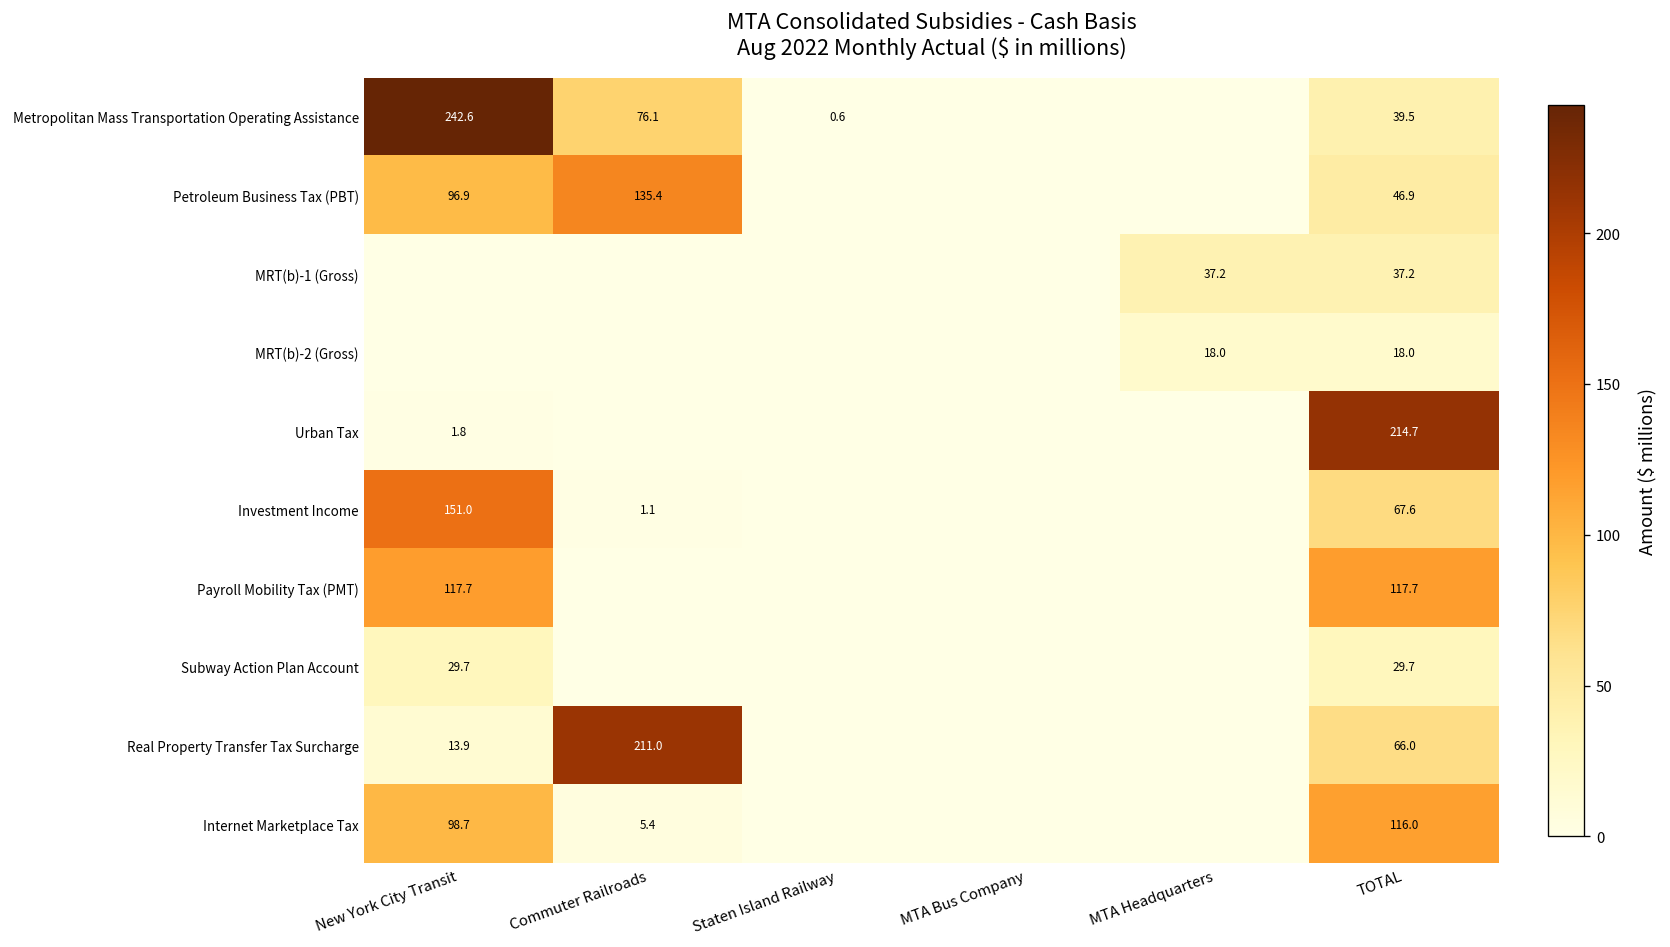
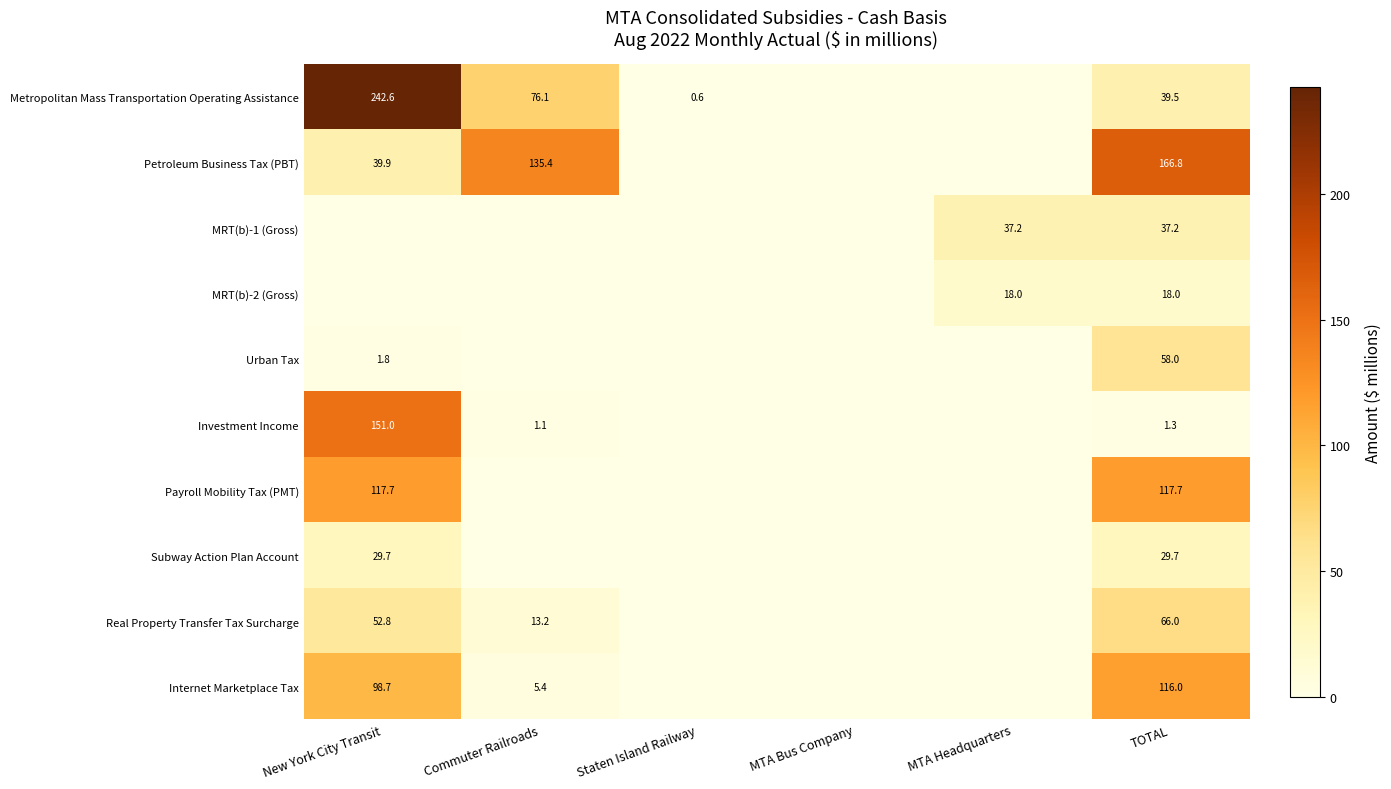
  {
    "Metropolitan Mass Transportation Operating Assistance": {
      "New York City Transit": 242.6,
      "Commuter Railroads": 76.1,
      "Staten Island Railway": 0.6,
      "TOTAL": 39.5
    },
    "Petroleum Business Tax (PBT)": {
-     "New York City Transit": 96.9,
+     "New York City Transit": 39.9,
      "Commuter Railroads": 135.4,
-     "TOTAL": 46.9
+     "TOTAL": 166.8
    },
    "MRT(b)-1 (Gross)": {
      "MTA Headquarters": 37.2,
      "TOTAL": 37.2
    },
    "MRT(b)-2 (Gross)": {
      "MTA Headquarters": 18.0,
      "TOTAL": 18.0
    },
    "Urban Tax": {
      "New York City Transit": 1.8,
-     "TOTAL": 214.7
+     "TOTAL": 58.0
    },
    "Investment Income": {
      "New York City Transit": 151.0,
      "Commuter Railroads": 1.1,
-     "TOTAL": 67.6
+     "TOTAL": 1.3
    },
    "Payroll Mobility Tax (PMT)": {
      "New York City Transit": 117.7,
      "TOTAL": 117.7
    },
    "Subway Action Plan Account": {
      "New York City Transit": 29.7,
      "TOTAL": 29.7
    },
    "Real Property Transfer Tax Surcharge": {
-     "New York City Transit": 13.9,
-     "Commuter Railroads": 211.0,
+     "New York City Transit": 52.8,
+     "Commuter Railroads": 13.2,
      "TOTAL": 66.0
    },
    "Internet Marketplace Tax": {
      "New York City Transit": 98.7,
      "Commuter Railroads": 5.4,
      "TOTAL": 116.0
    }
  }
